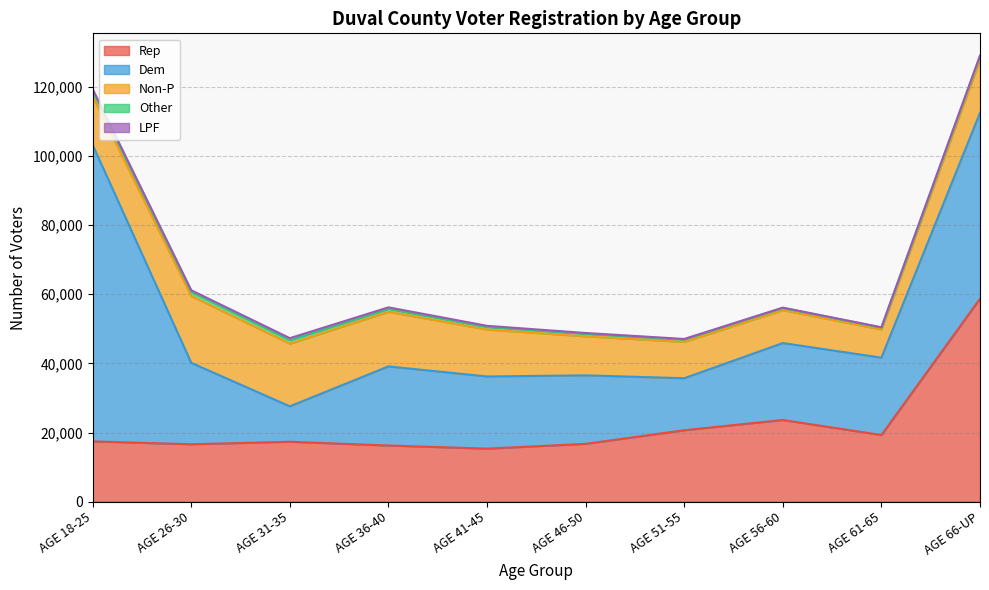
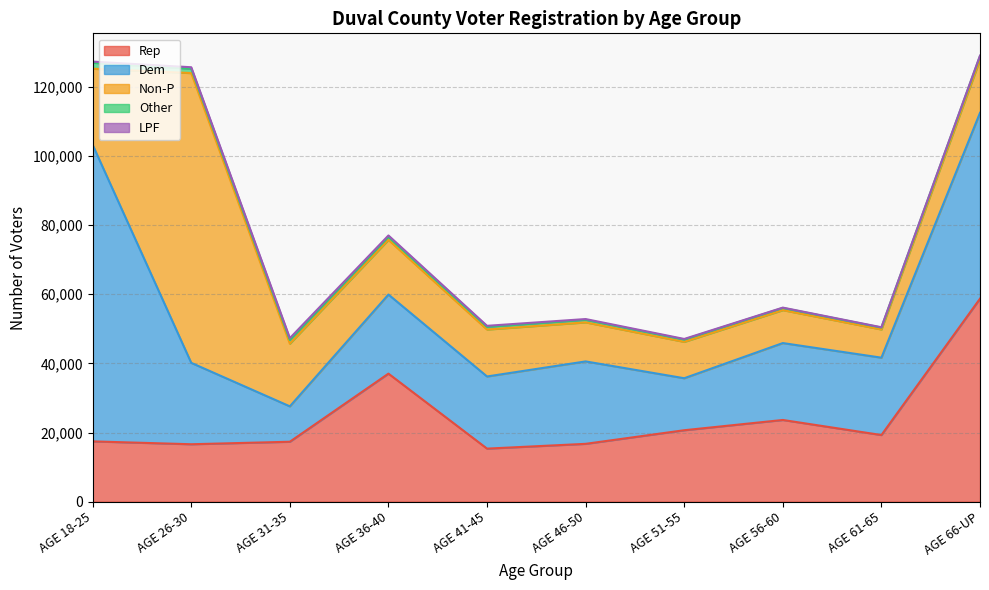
  {
    "Rep": {
      "AGE 18-25": "17,000",
      "AGE 26-30": "17,000",
      "AGE 31-35": "17,000",
-     "AGE 36-40": "16,000",
+     "AGE 36-40": "37,000",
      "AGE 41-45": "15,000",
      "AGE 46-50": "17,000",
      "AGE 51-55": "21,000",
      "AGE 56-60": "24,000",
      "AGE 61-65": "19,000",
      "AGE 66-UP": "59,000"
    },
    "Dem": {
      "AGE 18-25": "86,000",
      "AGE 26-30": "24,000",
      "AGE 31-35": "10,000",
      "AGE 36-40": "23,000",
      "AGE 41-45": "21,000",
-     "AGE 46-50": "20,000",
+     "AGE 46-50": "24,000",
      "AGE 51-55": "15,000",
      "AGE 56-60": "22,000",
      "AGE 61-65": "22,000",
      "AGE 66-UP": "54,000"
    },
    "Non-P": {
-     "AGE 18-25": "14,000",
-     "AGE 26-30": "19,000",
+     "AGE 18-25": "22,000",
+     "AGE 26-30": "84,000",
      "AGE 31-35": "18,000",
      "AGE 36-40": "16,000",
      "AGE 41-45": "14,000",
      "AGE 46-50": "11,000",
      "AGE 66-UP": "15,000"
    }
  }
